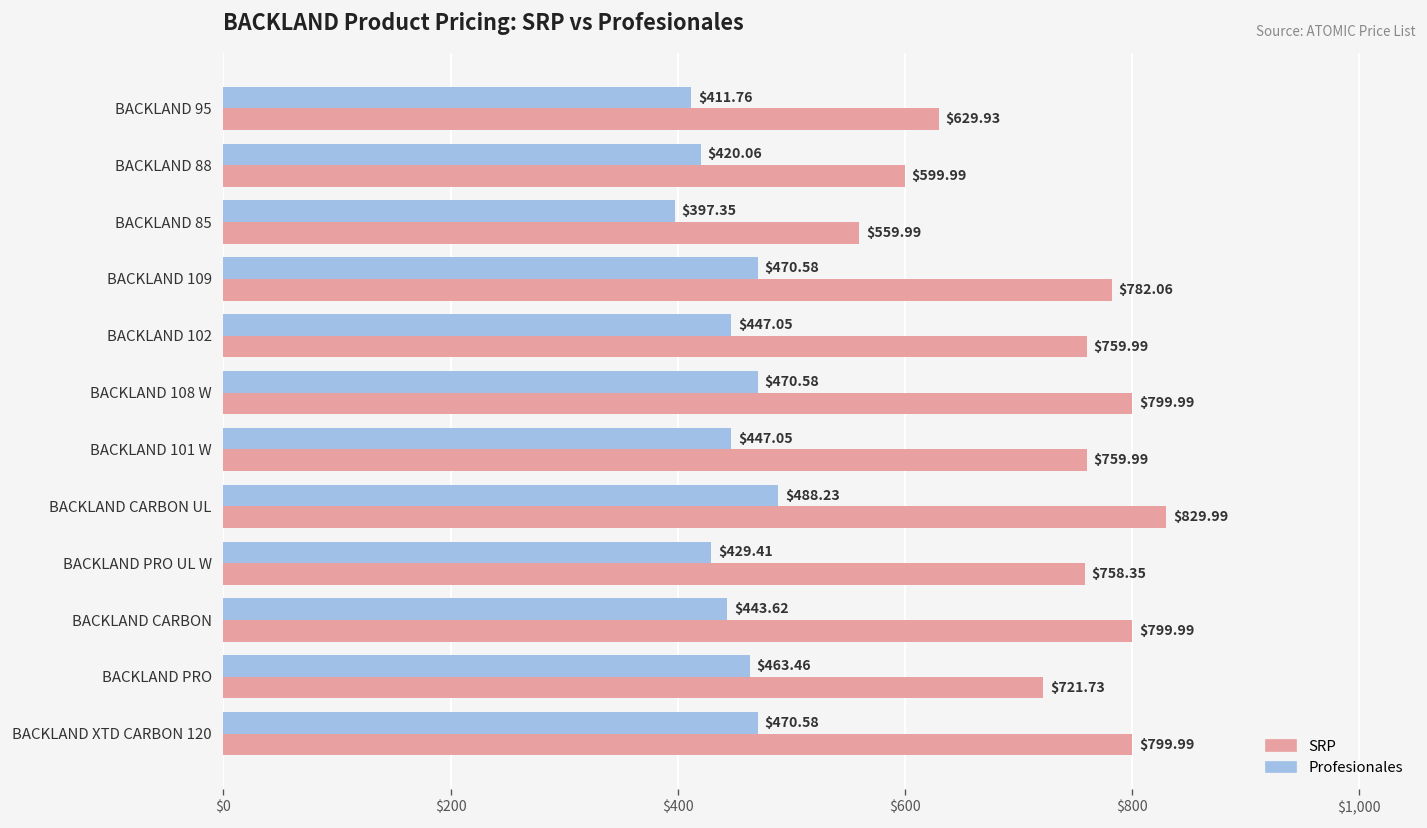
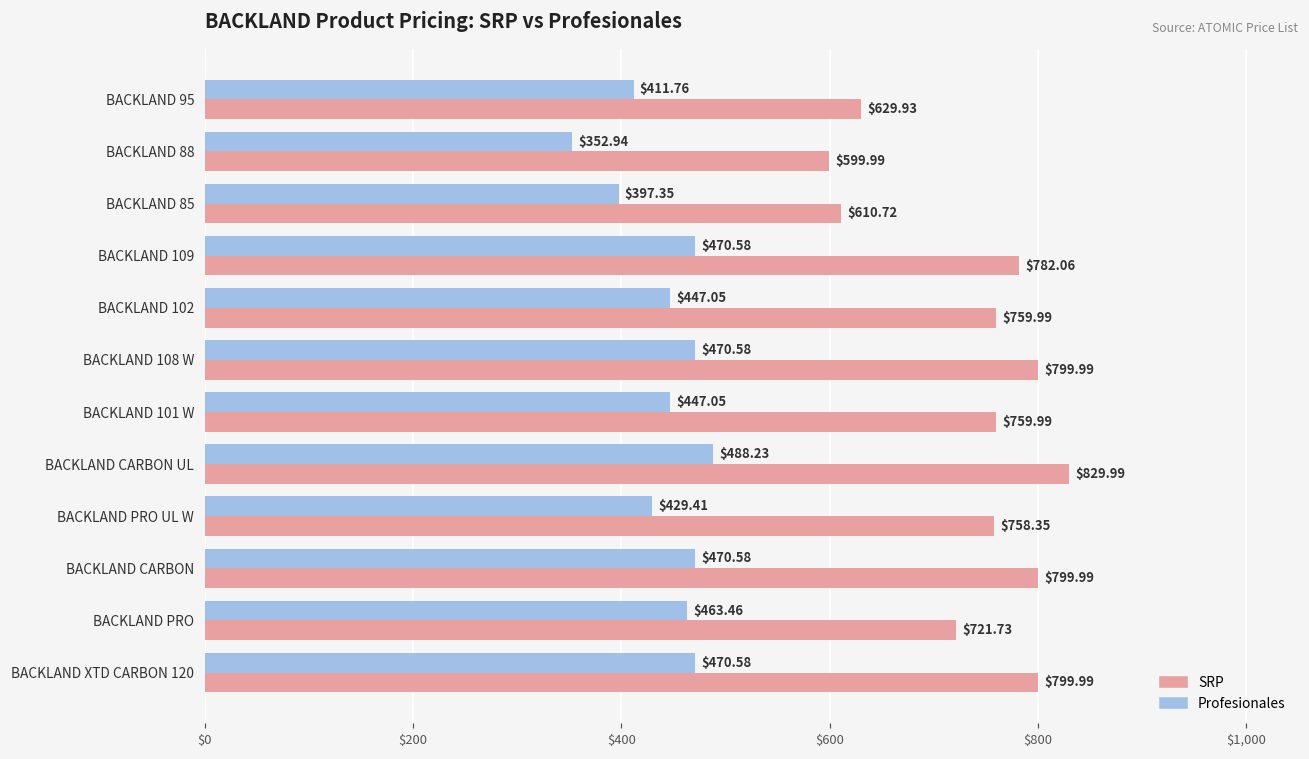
  {
    "SRP": {
      "BACKLAND 95": "$629.93",
      "BACKLAND 88": "$599.99",
-     "BACKLAND 85": "$559.99",
+     "BACKLAND 85": "$610.72",
      "BACKLAND 109": "$782.06",
      "BACKLAND 102": "$759.99",
      "BACKLAND 108 W": "$799.99",
      "BACKLAND 101 W": "$759.99",
      "BACKLAND CARBON UL": "$829.99",
      "BACKLAND PRO UL W": "$758.35",
      "BACKLAND CARBON": "$799.99",
      "BACKLAND PRO": "$721.73",
      "BACKLAND XTD CARBON 120": "$799.99"
    },
    "Profesionales": {
      "BACKLAND 95": "$411.76",
-     "BACKLAND 88": "$420.06",
+     "BACKLAND 88": "$352.94",
      "BACKLAND 85": "$397.35",
      "BACKLAND 109": "$470.58",
      "BACKLAND 102": "$447.05",
      "BACKLAND 108 W": "$470.58",
      "BACKLAND 101 W": "$447.05",
      "BACKLAND CARBON UL": "$488.23",
      "BACKLAND PRO UL W": "$429.41",
-     "BACKLAND CARBON": "$443.62",
+     "BACKLAND CARBON": "$470.58",
      "BACKLAND PRO": "$463.46",
      "BACKLAND XTD CARBON 120": "$470.58"
    }
  }
